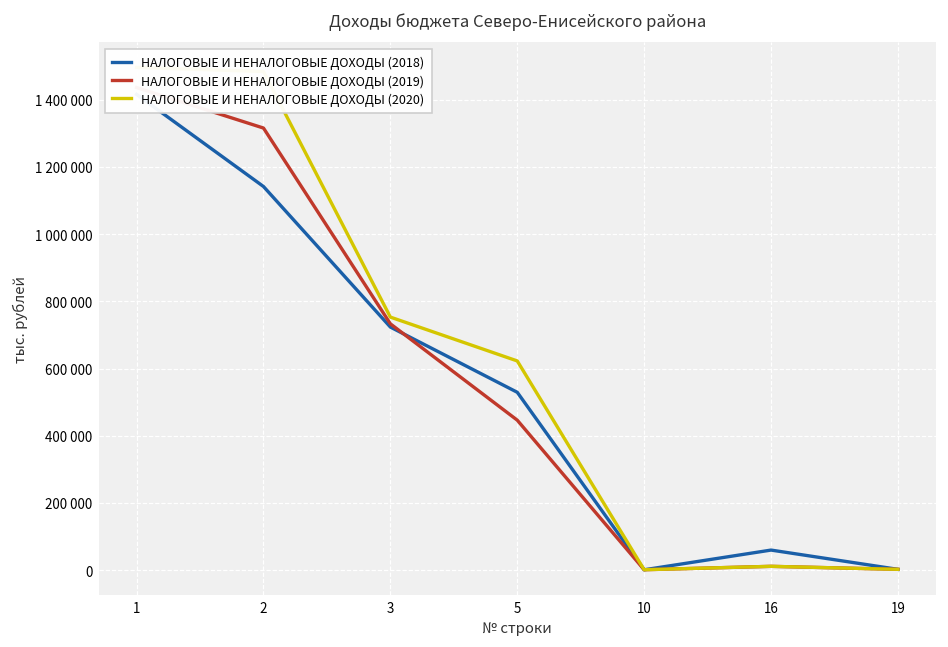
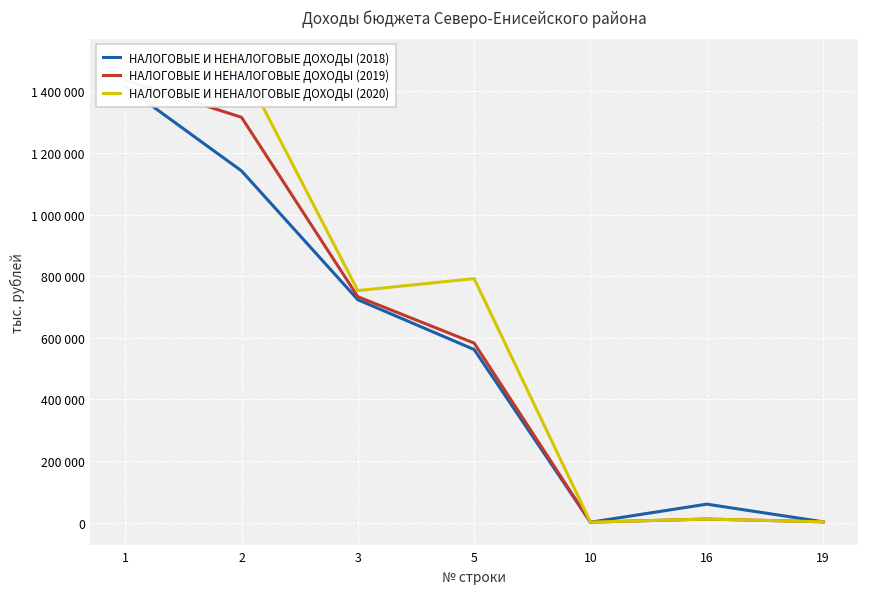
  {
    "НАЛОГОВЫЕ И НЕНАЛОГОВЫЕ ДОХОДЫ (2018)": {
      "2": 1140000,
      "3": 720000,
-     "5": 530000,
+     "5": 560000,
      "16": 60000
    },
    "НАЛОГОВЫЕ И НЕНАЛОГОВЫЕ ДОХОДЫ (2019)": {
      "2": 1320000,
      "3": 730000,
-     "5": 450000
+     "5": 580000
    },
    "НАЛОГОВЫЕ И НЕНАЛОГОВЫЕ ДОХОДЫ (2020)": {
      "3": 750000,
-     "5": 620000
+     "5": 790000
    }
  }
